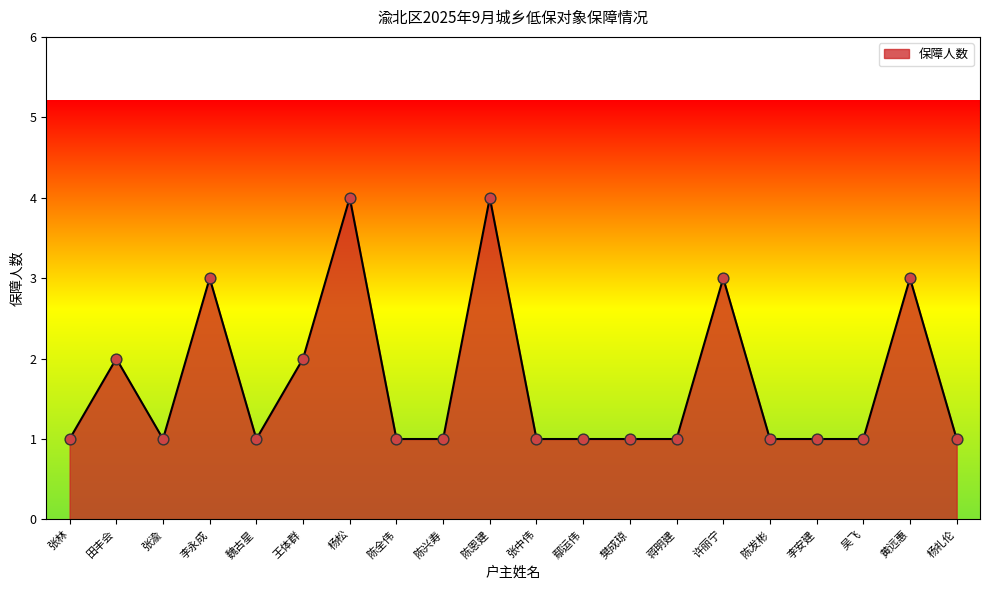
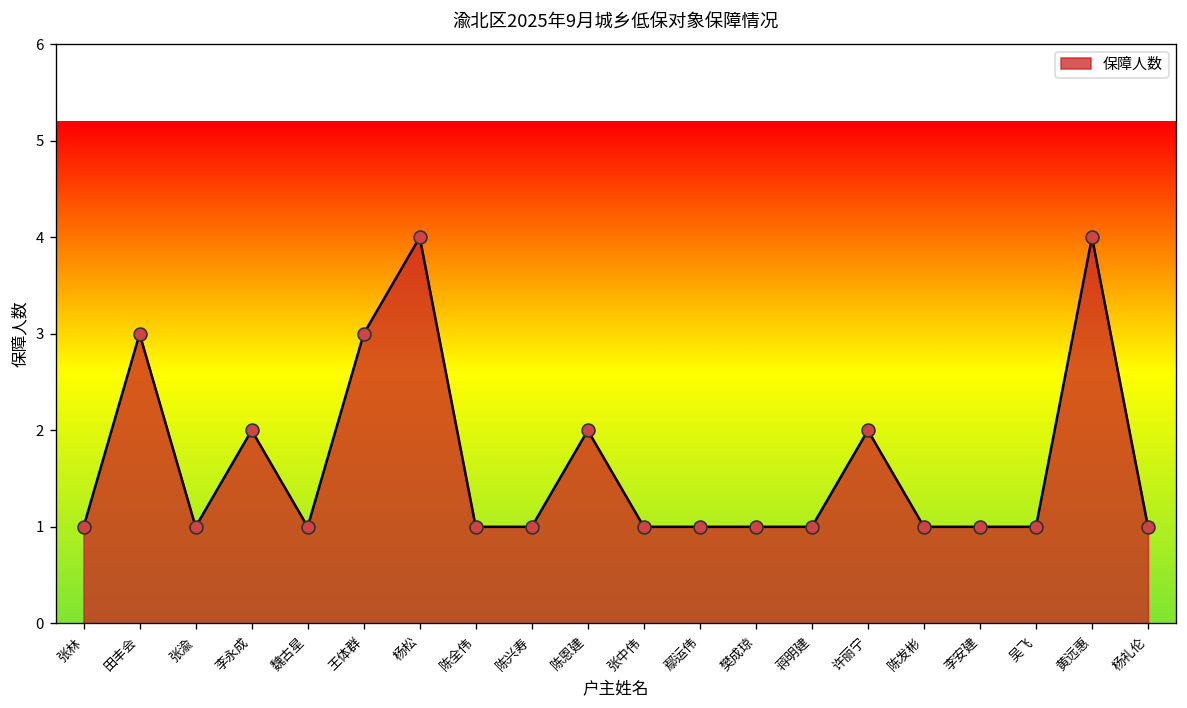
  {
    "张林": 1,
-   "田丰会": 2,
+   "田丰会": 3,
    "张渝": 1,
-   "李永成": 3,
+   "李永成": 2,
    "魏古星": 1,
-   "王体群": 2,
+   "王体群": 3,
    "杨松": 4,
    "陈全伟": 1,
    "陈兴寿": 1,
-   "陈恩建": 4,
+   "陈恩建": 2,
    "张中伟": 1,
    "鄢运伟": 1,
    "樊成琼": 1,
    "蒋明建": 1,
-   "许丽宁": 3,
+   "许丽宁": 2,
    "陈发彬": 1,
    "李安建": 1,
    "吴飞": 1,
-   "黄远惠": 3,
+   "黄远惠": 4,
    "杨礼伦": 1
  }
